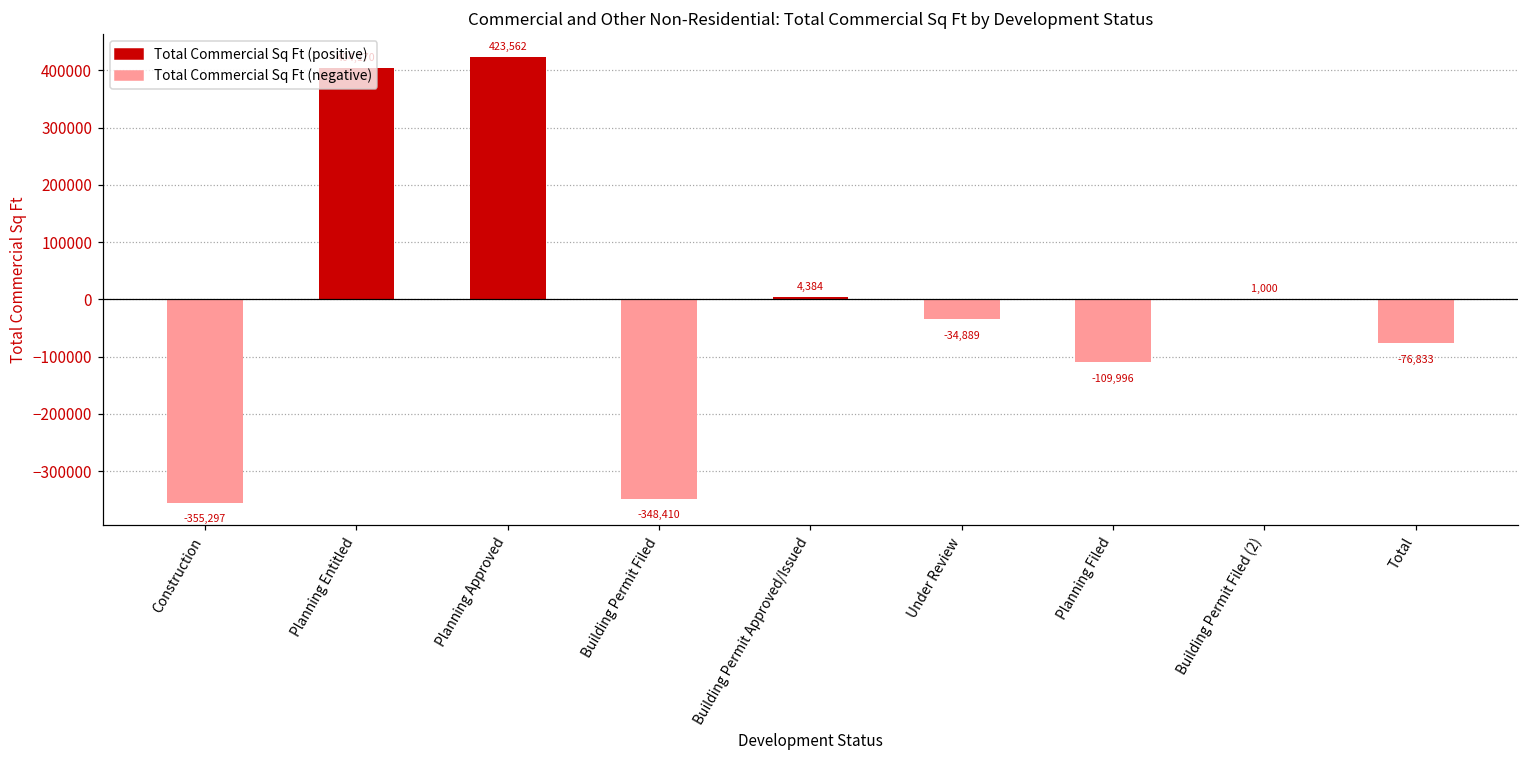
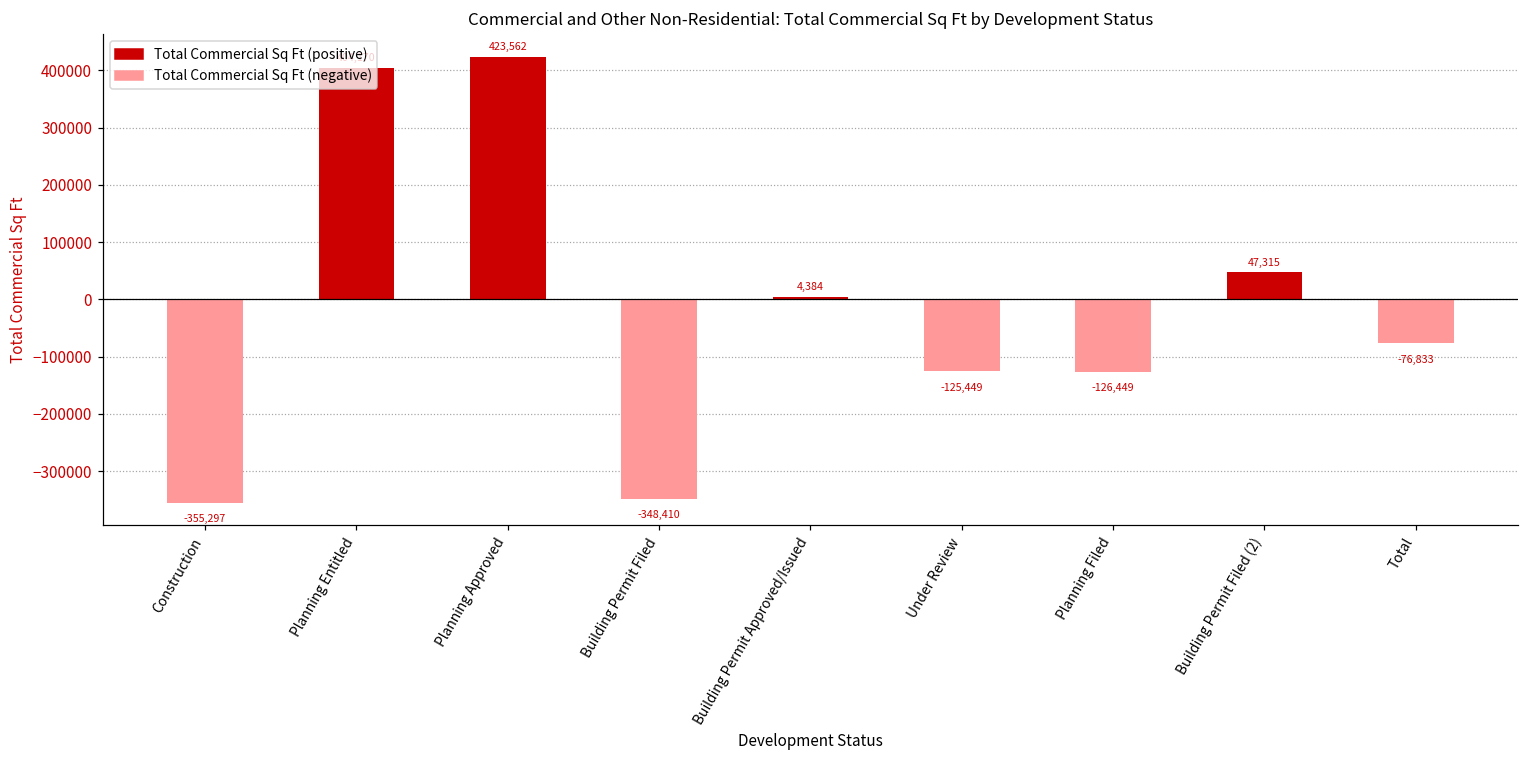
  {
    "Construction": "-355,297",
    "Planning Approved": "423,562",
    "Building Permit Filed": "-348,410",
    "Building Permit Approved/Issued": "4,384",
-   "Under Review": "-34,889",
-   "Planning Filed": "-109,996",
-   "Building Permit Filed (2)": "1,000",
+   "Under Review": "-125,449",
+   "Planning Filed": "-126,449",
+   "Building Permit Filed (2)": "47,315",
    "Total": "-76,833"
  }
